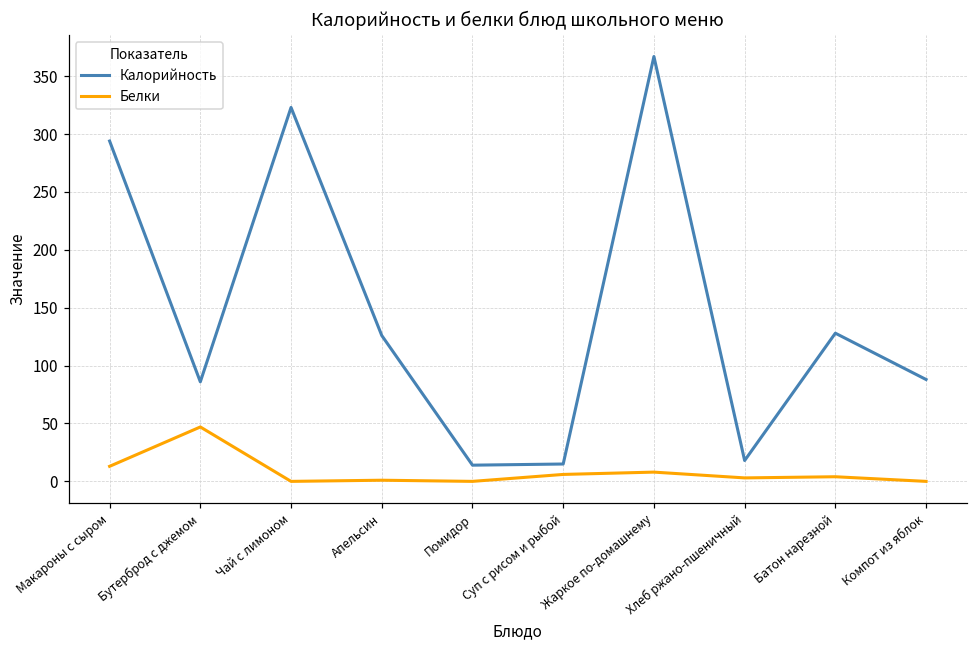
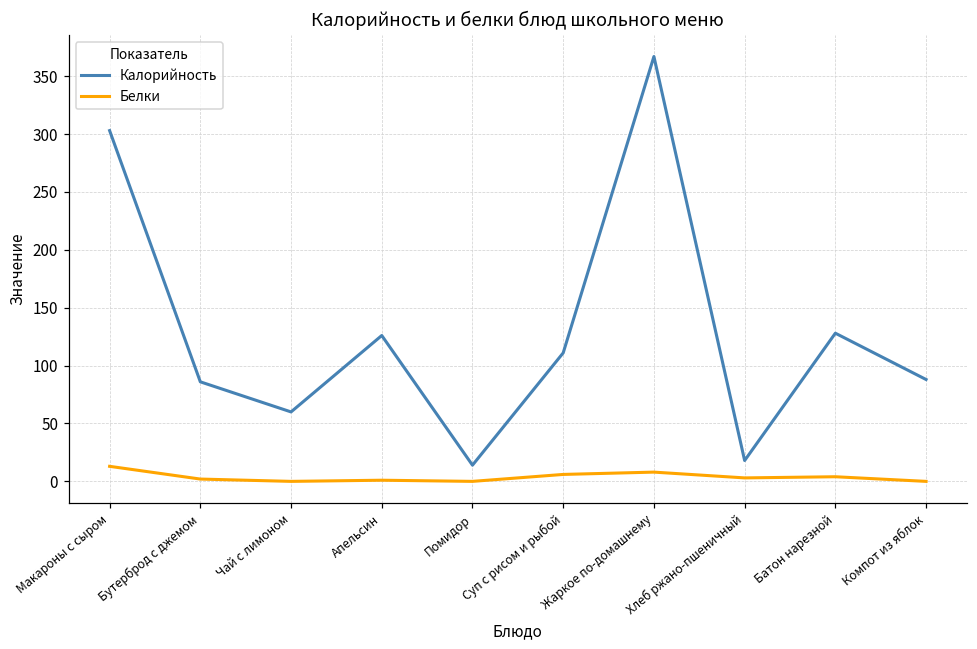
  {
    "Калорийность": {
-     "Макароны с сыром": 294,
+     "Макароны с сыром": 303,
      "Бутерброд с джемом": 86,
-     "Чай с лимоном": 323,
+     "Чай с лимоном": 60,
      "Апельсин": 126,
      "Помидор": 14,
-     "Суп с рисом и рыбой": 15,
+     "Суп с рисом и рыбой": 111,
      "Жаркое по-домашнему": 367,
      "Хлеб ржано-пшеничный": 18,
      "Батон нарезной": 128,
      "Компот из яблок": 88
    },
    "Белки": {
      "Макароны с сыром": 13,
-     "Бутерброд с джемом": 47,
+     "Бутерброд с джемом": 2,
      "Чай с лимоном": 0,
      "Апельсин": 1,
      "Помидор": 0,
      "Суп с рисом и рыбой": 6,
      "Жаркое по-домашнему": 8,
      "Хлеб ржано-пшеничный": 3,
      "Батон нарезной": 4,
      "Компот из яблок": 0
    }
  }
